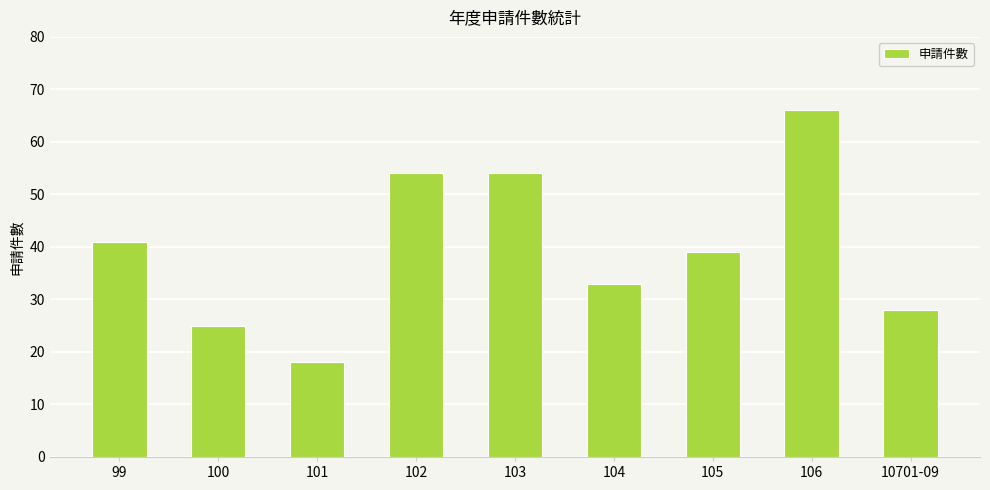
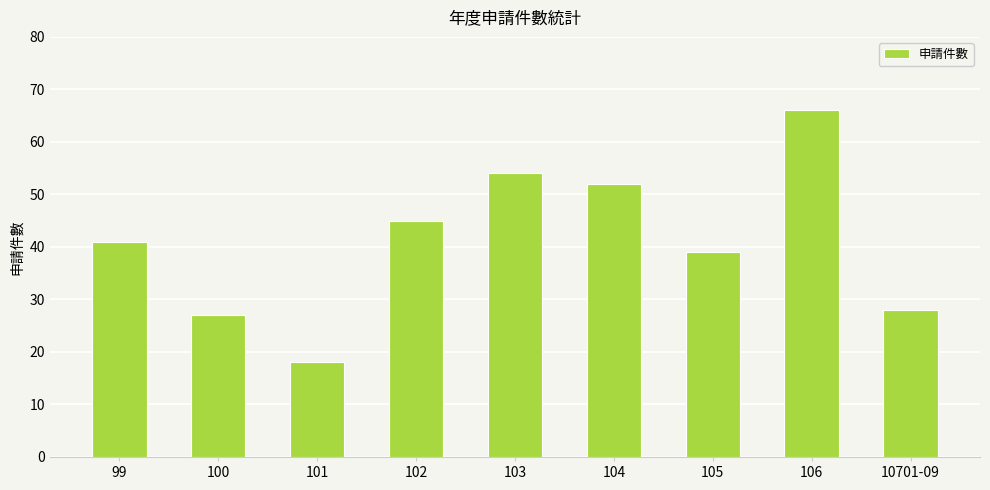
  {
    "99": 41,
-   "100": 25,
+   "100": 27,
    "101": 18,
-   "102": 54,
+   "102": 45,
    "103": 54,
-   "104": 33,
+   "104": 52,
    "105": 39,
    "106": 66,
    "10701-09": 28
  }
